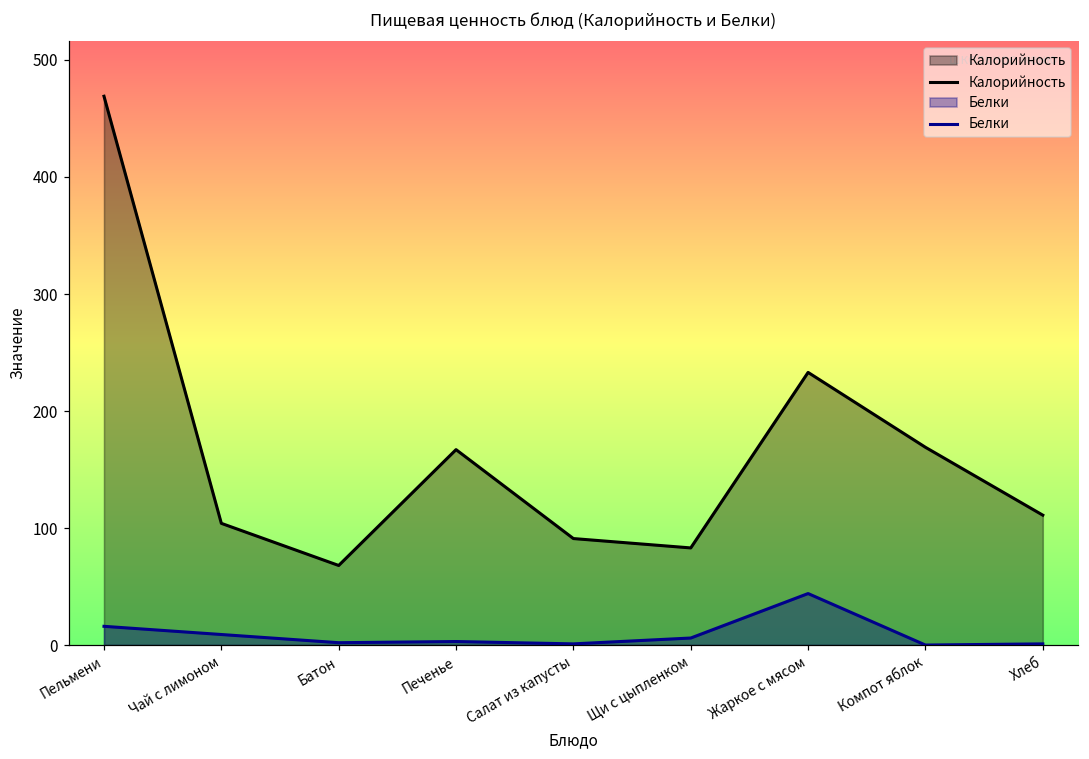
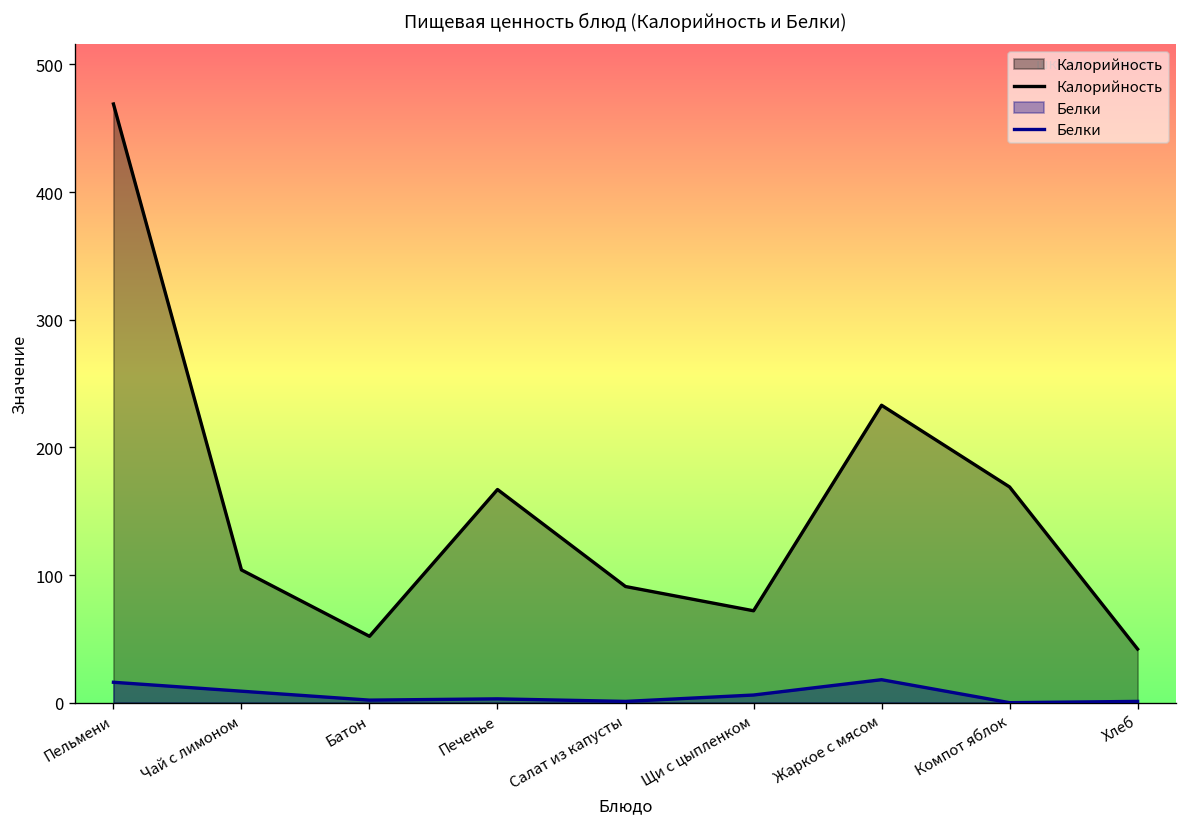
  {
    "Калорийность": {
      "Пельмени": 469,
      "Чай с лимоном": 104,
-     "Батон": 68,
+     "Батон": 52,
      "Печенье": 167,
      "Салат из капусты": 91,
-     "Щи с цыпленком": 83,
+     "Щи с цыпленком": 72,
      "Жаркое с мясом": 233,
      "Компот яблок": 169,
-     "Хлеб": 111
+     "Хлеб": 42
    },
    "Белки": {
      "Пельмени": 16,
      "Чай с лимоном": 9,
      "Батон": 2,
      "Печенье": 3,
      "Салат из капусты": 1,
      "Щи с цыпленком": 6,
-     "Жаркое с мясом": 44,
+     "Жаркое с мясом": 18,
      "Компот яблок": 0,
      "Хлеб": 1
    }
  }
